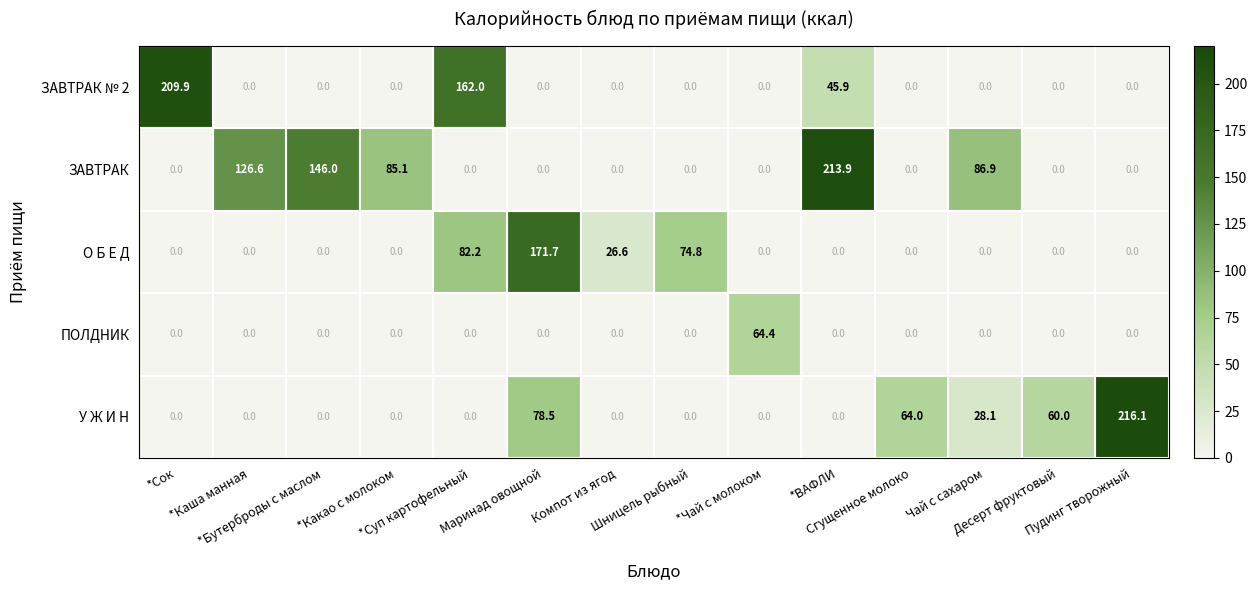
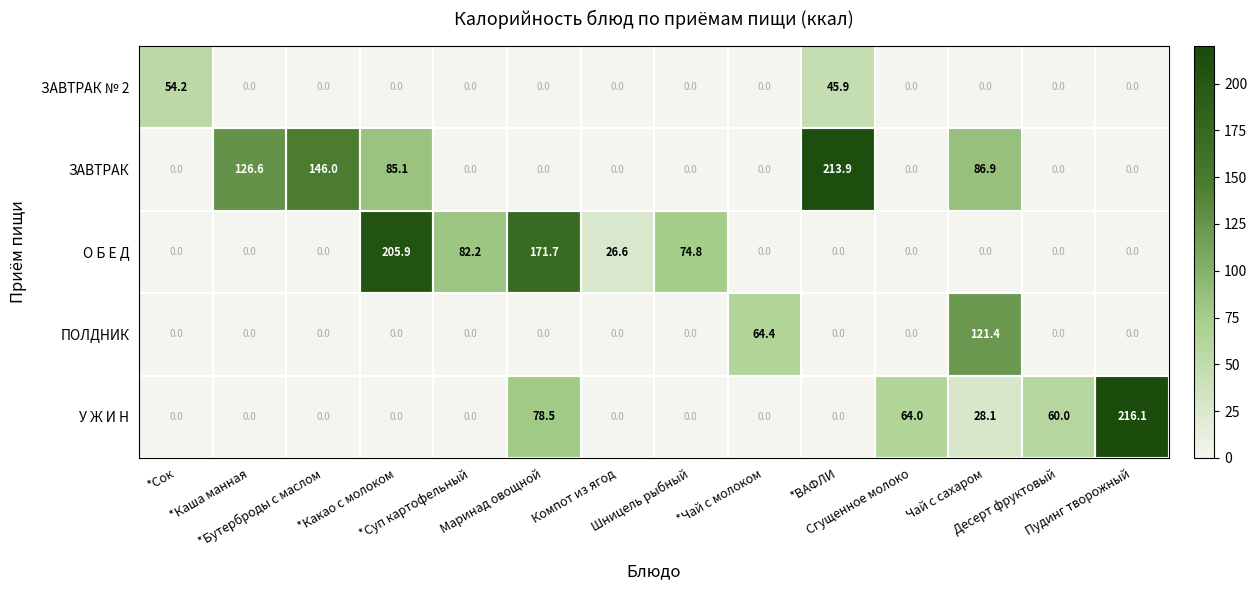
  {
    "ЗАВТРАК № 2": {
-     "*Сок": 209.9,
+     "*Сок": 54.2,
      "*Каша манная": 0.0,
      "*Бутерброды с маслом": 0.0,
      "*Какао с молоком": 0.0,
-     "*Суп картофельный": 162.0,
+     "*Суп картофельный": 0.0,
      "Маринад овощной": 0.0,
      "Компот из ягод": 0.0,
      "Шницель рыбный": 0.0,
      "*Чай с молоком": 0.0,
      "*ВАФЛИ": 45.9,
      "Сгущенное молоко": 0.0,
      "Чай с сахаром": 0.0,
      "Десерт фруктовый": 0.0,
      "Пудинг творожный": 0.0
    },
    "ЗАВТРАК": {
      "*Сок": 0.0,
      "*Каша манная": 126.6,
      "*Бутерброды с маслом": 146.0,
      "*Какао с молоком": 85.1,
      "*Суп картофельный": 0.0,
      "Маринад овощной": 0.0,
      "Компот из ягод": 0.0,
      "Шницель рыбный": 0.0,
      "*Чай с молоком": 0.0,
      "*ВАФЛИ": 213.9,
      "Сгущенное молоко": 0.0,
      "Чай с сахаром": 86.9,
      "Десерт фруктовый": 0.0,
      "Пудинг творожный": 0.0
    },
    "О Б Е Д": {
      "*Сок": 0.0,
      "*Каша манная": 0.0,
      "*Бутерброды с маслом": 0.0,
-     "*Какао с молоком": 0.0,
+     "*Какао с молоком": 205.9,
      "*Суп картофельный": 82.2,
      "Маринад овощной": 171.7,
      "Компот из ягод": 26.6,
      "Шницель рыбный": 74.8,
      "*Чай с молоком": 0.0,
      "*ВАФЛИ": 0.0,
      "Сгущенное молоко": 0.0,
      "Чай с сахаром": 0.0,
      "Десерт фруктовый": 0.0,
      "Пудинг творожный": 0.0
    },
    "ПОЛДНИК": {
      "*Сок": 0.0,
      "*Каша манная": 0.0,
      "*Бутерброды с маслом": 0.0,
      "*Какао с молоком": 0.0,
      "*Суп картофельный": 0.0,
      "Маринад овощной": 0.0,
      "Компот из ягод": 0.0,
      "Шницель рыбный": 0.0,
      "*Чай с молоком": 64.4,
      "*ВАФЛИ": 0.0,
      "Сгущенное молоко": 0.0,
-     "Чай с сахаром": 0.0,
+     "Чай с сахаром": 121.4,
      "Десерт фруктовый": 0.0,
      "Пудинг творожный": 0.0
    },
    "У Ж И Н": {
      "*Сок": 0.0,
      "*Каша манная": 0.0,
      "*Бутерброды с маслом": 0.0,
      "*Какао с молоком": 0.0,
      "*Суп картофельный": 0.0,
      "Маринад овощной": 78.5,
      "Компот из ягод": 0.0,
      "Шницель рыбный": 0.0,
      "*Чай с молоком": 0.0,
      "*ВАФЛИ": 0.0,
      "Сгущенное молоко": 64.0,
      "Чай с сахаром": 28.1,
      "Десерт фруктовый": 60.0,
      "Пудинг творожный": 216.1
    }
  }
